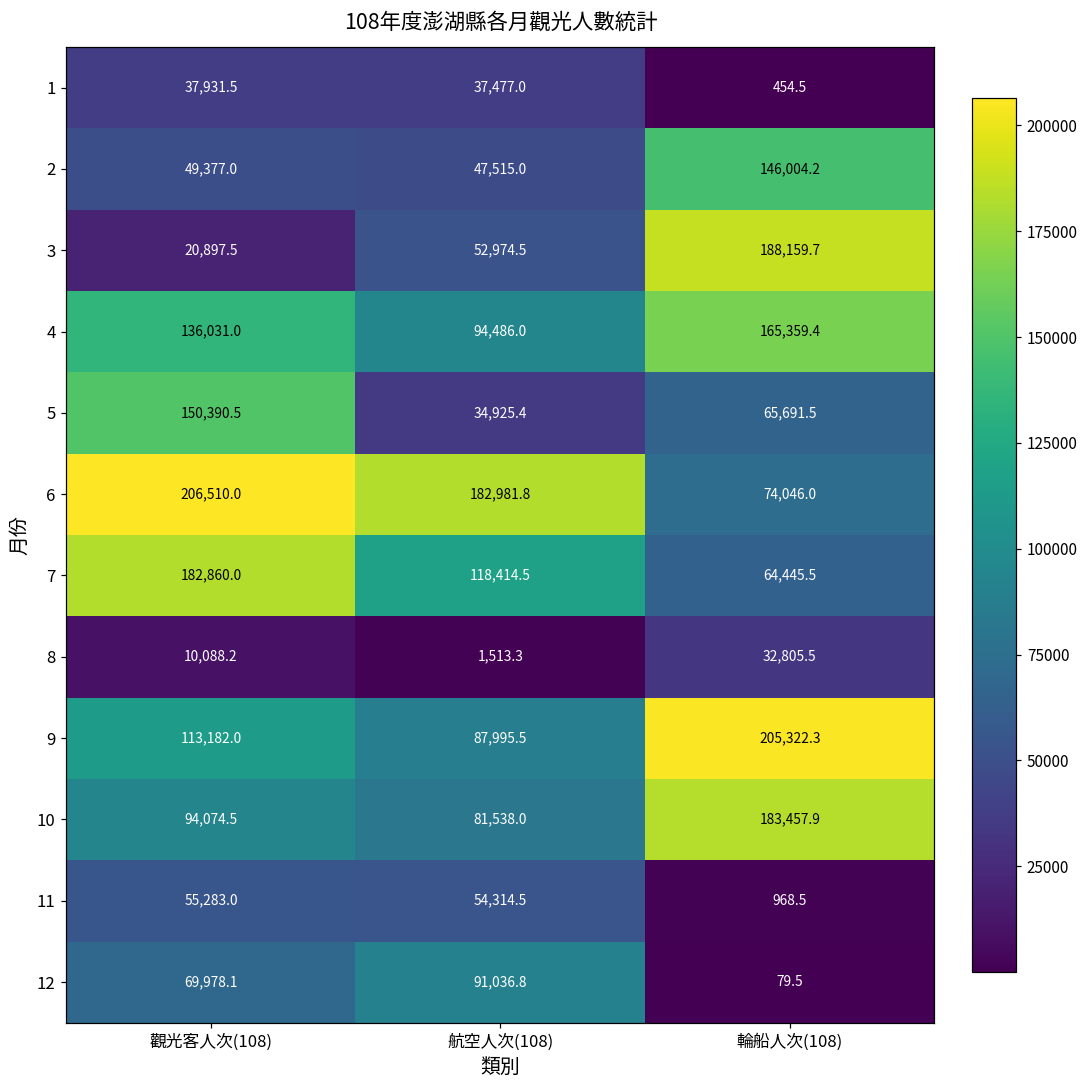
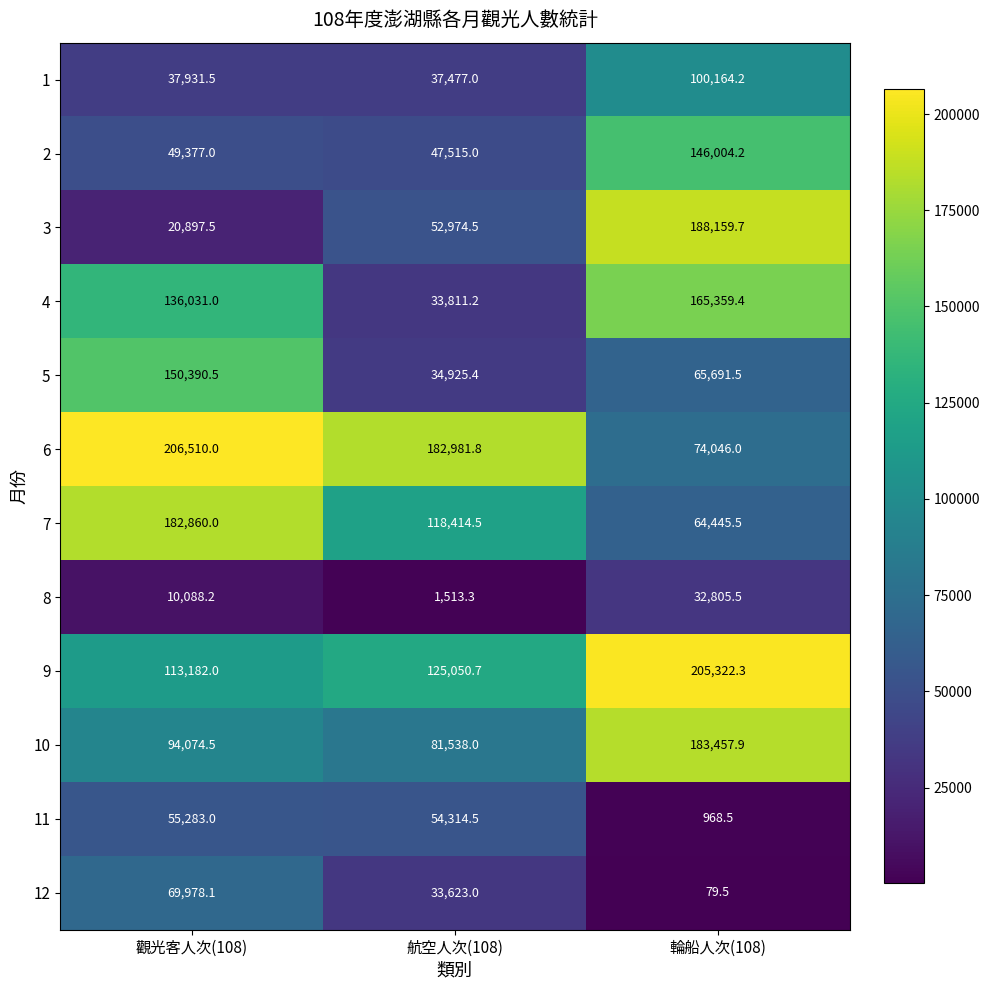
  {
    "1": {
      "觀光客人次(108)": "37,931.5",
      "航空人次(108)": "37,477.0",
-     "輪船人次(108)": "454.5"
+     "輪船人次(108)": "100,164.2"
    },
    "2": {
      "觀光客人次(108)": "49,377.0",
      "航空人次(108)": "47,515.0",
      "輪船人次(108)": "146,004.2"
    },
    "3": {
      "觀光客人次(108)": "20,897.5",
      "航空人次(108)": "52,974.5",
      "輪船人次(108)": "188,159.7"
    },
    "4": {
      "觀光客人次(108)": "136,031.0",
-     "航空人次(108)": "94,486.0",
+     "航空人次(108)": "33,811.2",
      "輪船人次(108)": "165,359.4"
    },
    "5": {
      "觀光客人次(108)": "150,390.5",
      "航空人次(108)": "34,925.4",
      "輪船人次(108)": "65,691.5"
    },
    "6": {
      "觀光客人次(108)": "206,510.0",
      "航空人次(108)": "182,981.8",
      "輪船人次(108)": "74,046.0"
    },
    "7": {
      "觀光客人次(108)": "182,860.0",
      "航空人次(108)": "118,414.5",
      "輪船人次(108)": "64,445.5"
    },
    "8": {
      "觀光客人次(108)": "10,088.2",
      "航空人次(108)": "1,513.3",
      "輪船人次(108)": "32,805.5"
    },
    "9": {
      "觀光客人次(108)": "113,182.0",
-     "航空人次(108)": "87,995.5",
+     "航空人次(108)": "125,050.7",
      "輪船人次(108)": "205,322.3"
    },
    "10": {
      "觀光客人次(108)": "94,074.5",
      "航空人次(108)": "81,538.0",
      "輪船人次(108)": "183,457.9"
    },
    "11": {
      "觀光客人次(108)": "55,283.0",
      "航空人次(108)": "54,314.5",
      "輪船人次(108)": "968.5"
    },
    "12": {
      "觀光客人次(108)": "69,978.1",
-     "航空人次(108)": "91,036.8",
+     "航空人次(108)": "33,623.0",
      "輪船人次(108)": "79.5"
    }
  }
